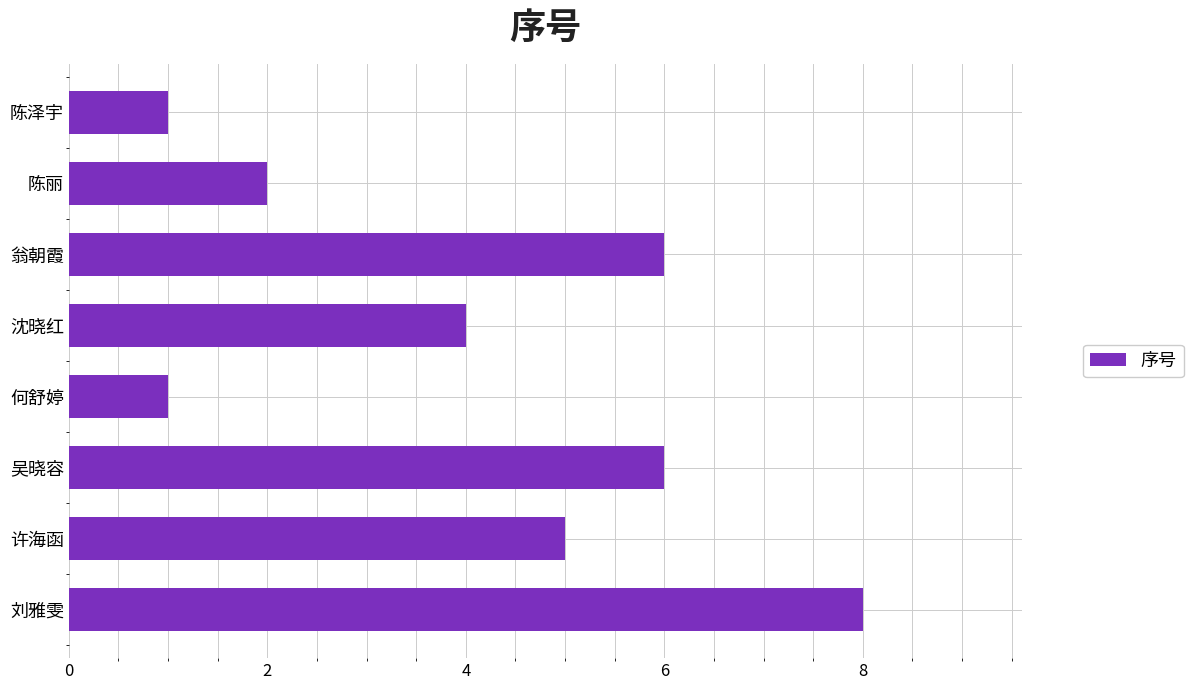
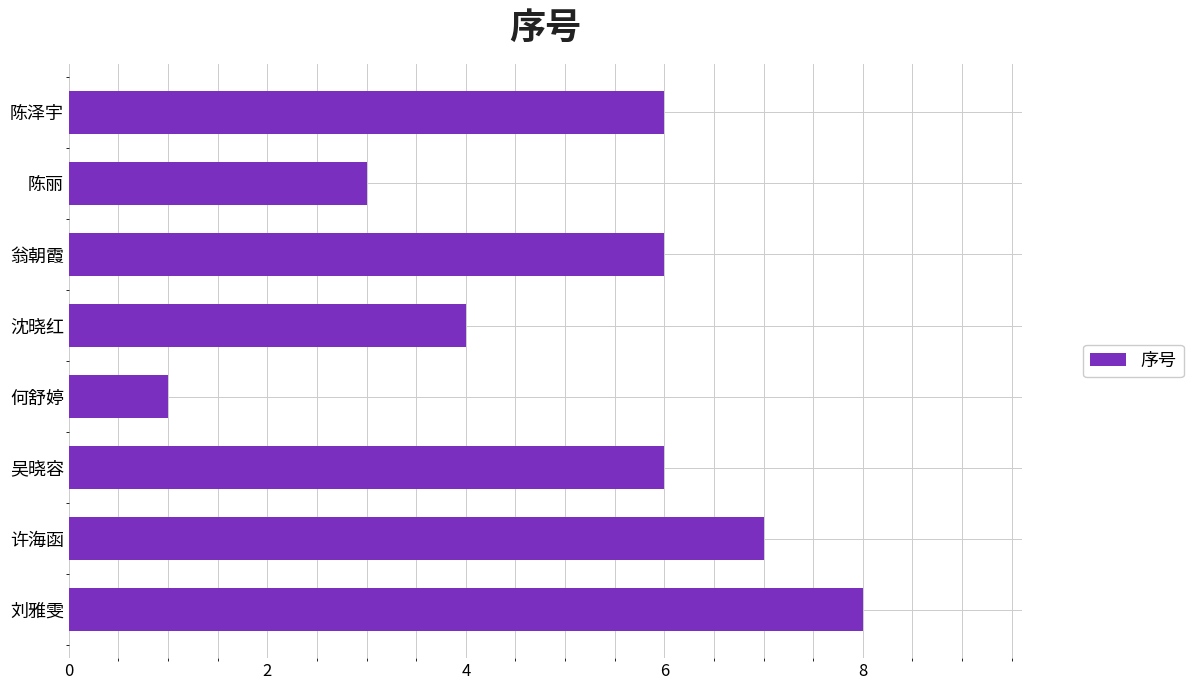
  {
-   "陈泽宇": 1,
-   "陈丽": 2,
+   "陈泽宇": 6,
+   "陈丽": 3,
    "翁朝霞": 6,
    "沈晓红": 4,
    "何舒婷": 1,
    "吴晓容": 6,
-   "许海函": 5,
+   "许海函": 7,
    "刘雅雯": 8
  }
